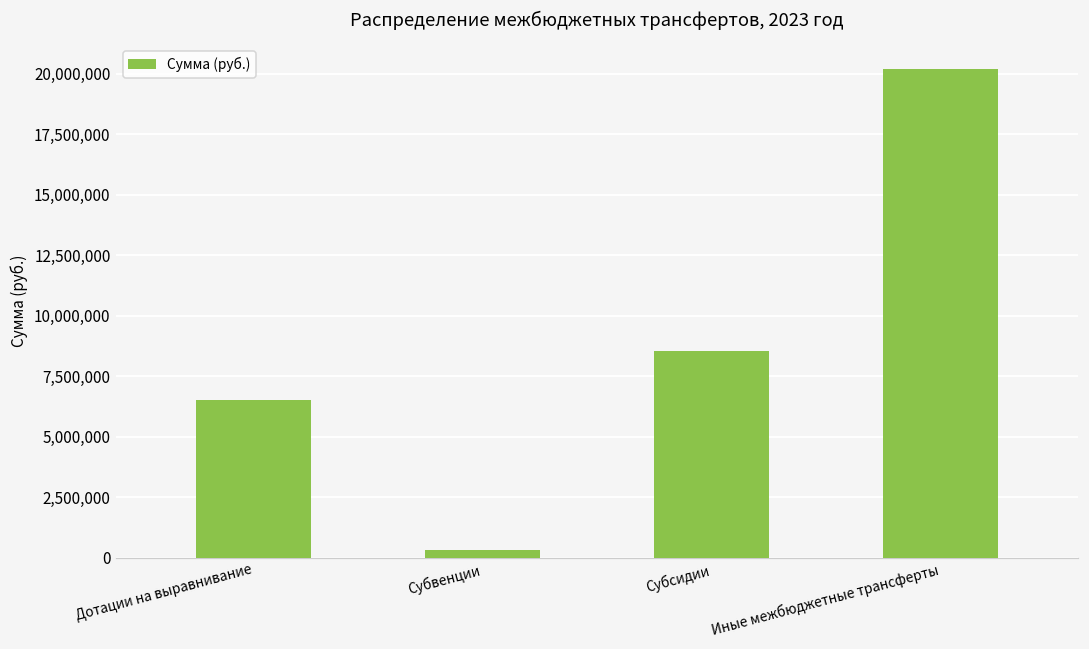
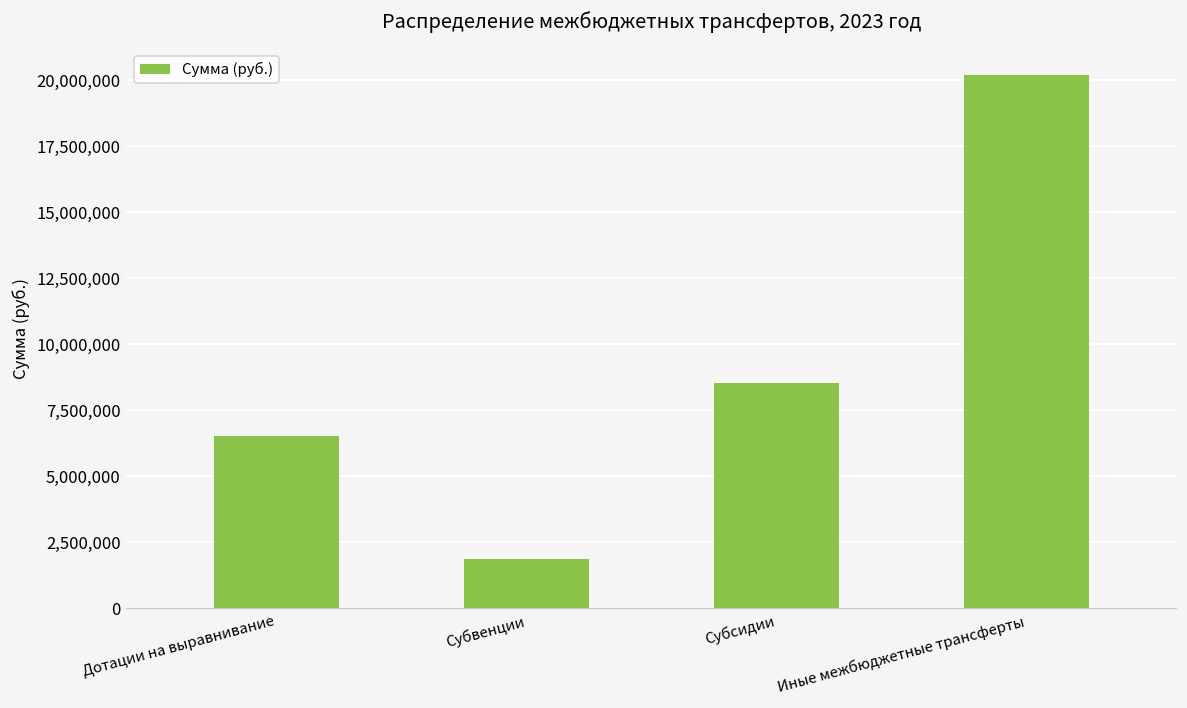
  {
    "Дотации на выравнивание": "6,500,000",
-   "Субвенции": "300,000",
+   "Субвенции": "1,900,000",
    "Субсидии": "8,500,000",
    "Иные межбюджетные трансферты": "20,200,000"
  }
